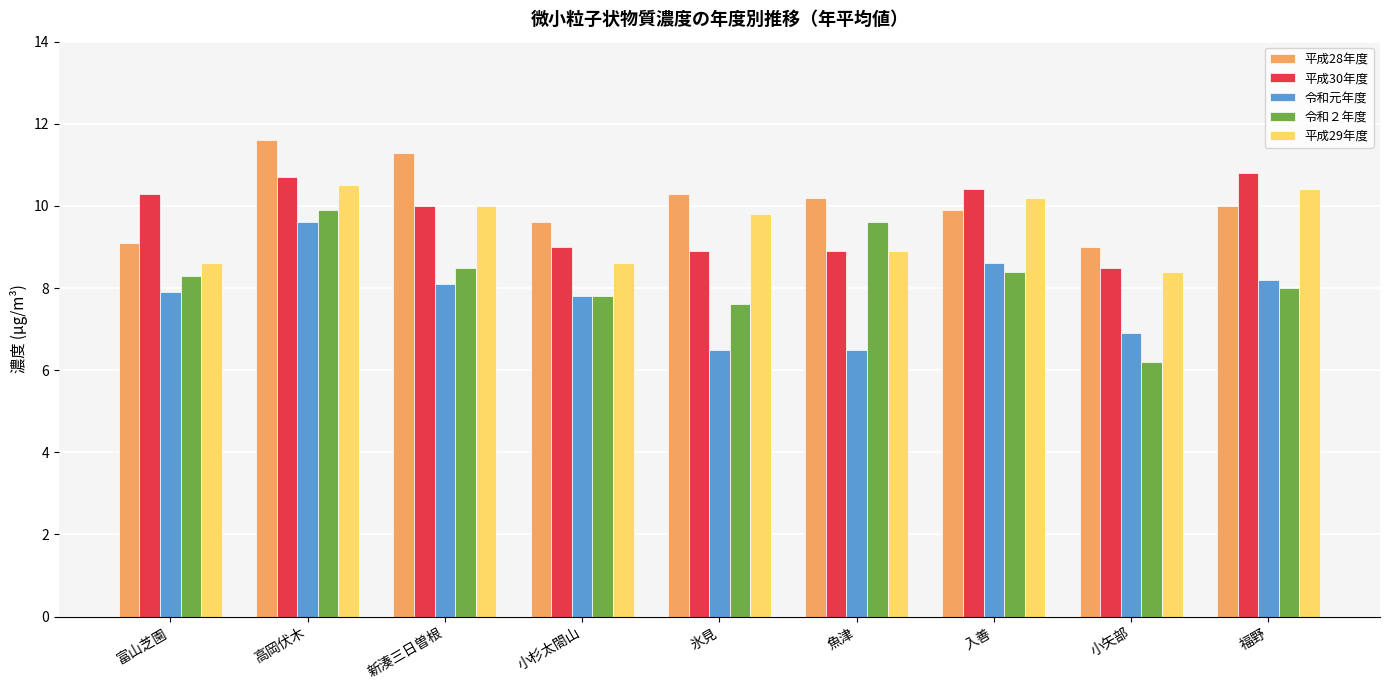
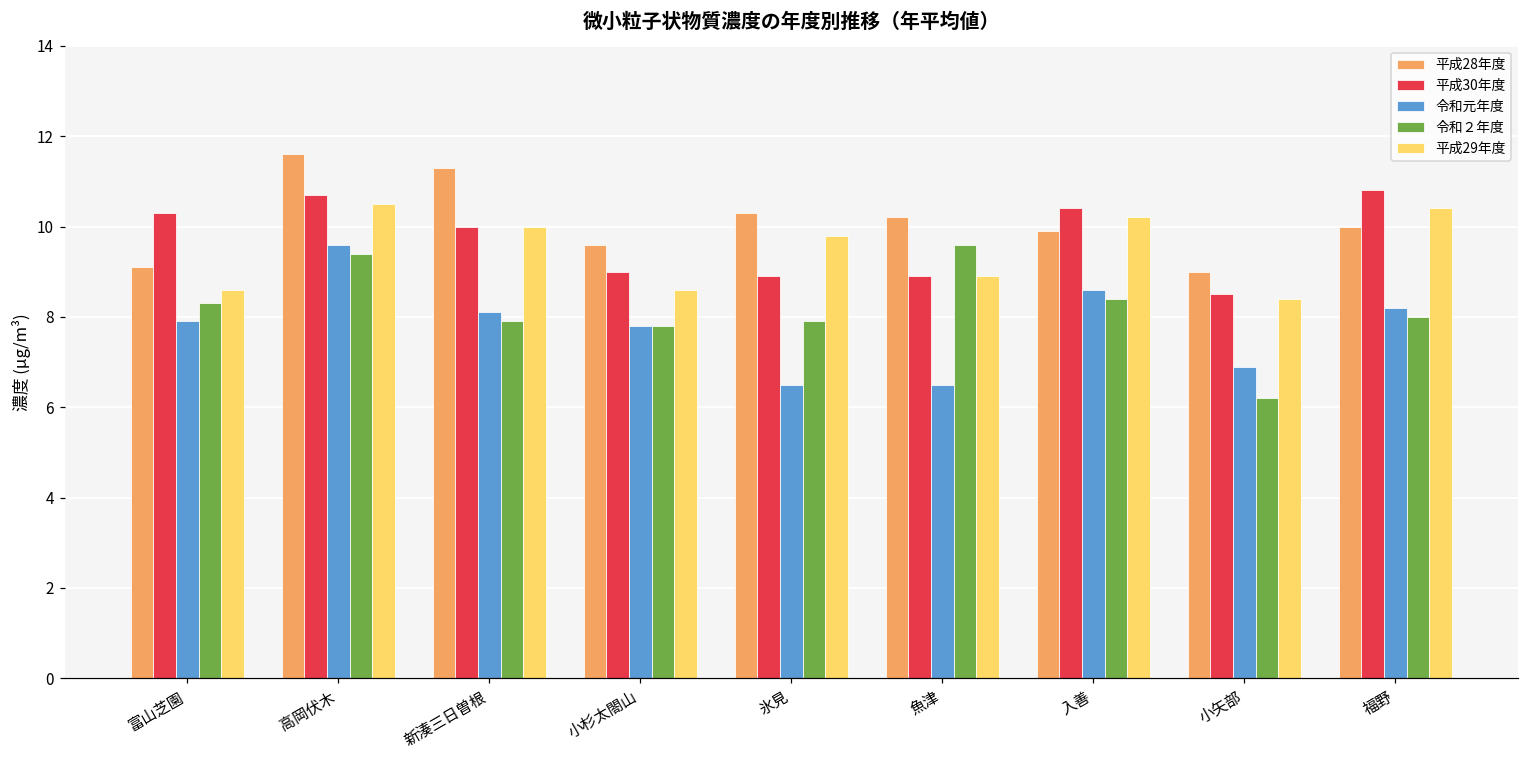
  {
    "平成30年度": {
      "富山芝園": 10.3,
      "高岡伏木": 10.7,
      "新湊三日曽根": 10.0,
      "小杉太閤山": 9.0,
      "氷見": 8.9,
      "魚津": 8.9,
      "入善": 10.4,
      "小矢部": 8.5,
      "福野": 10.8
    },
    "令和元年度": {
      "富山芝園": 7.9,
      "高岡伏木": 9.6,
      "新湊三日曽根": 8.1,
      "小杉太閤山": 7.8,
      "氷見": 6.5,
      "魚津": 6.5,
      "入善": 8.6,
      "小矢部": 6.9,
      "福野": 8.2
    },
    "令和２年度": {
      "富山芝園": 8.3,
-     "高岡伏木": 9.9,
-     "新湊三日曽根": 8.5,
+     "高岡伏木": 9.4,
+     "新湊三日曽根": 7.9,
      "小杉太閤山": 7.8,
-     "氷見": 7.6,
+     "氷見": 7.9,
      "魚津": 9.6,
      "入善": 8.4,
      "小矢部": 6.2,
      "福野": 8.0
    }
  }
